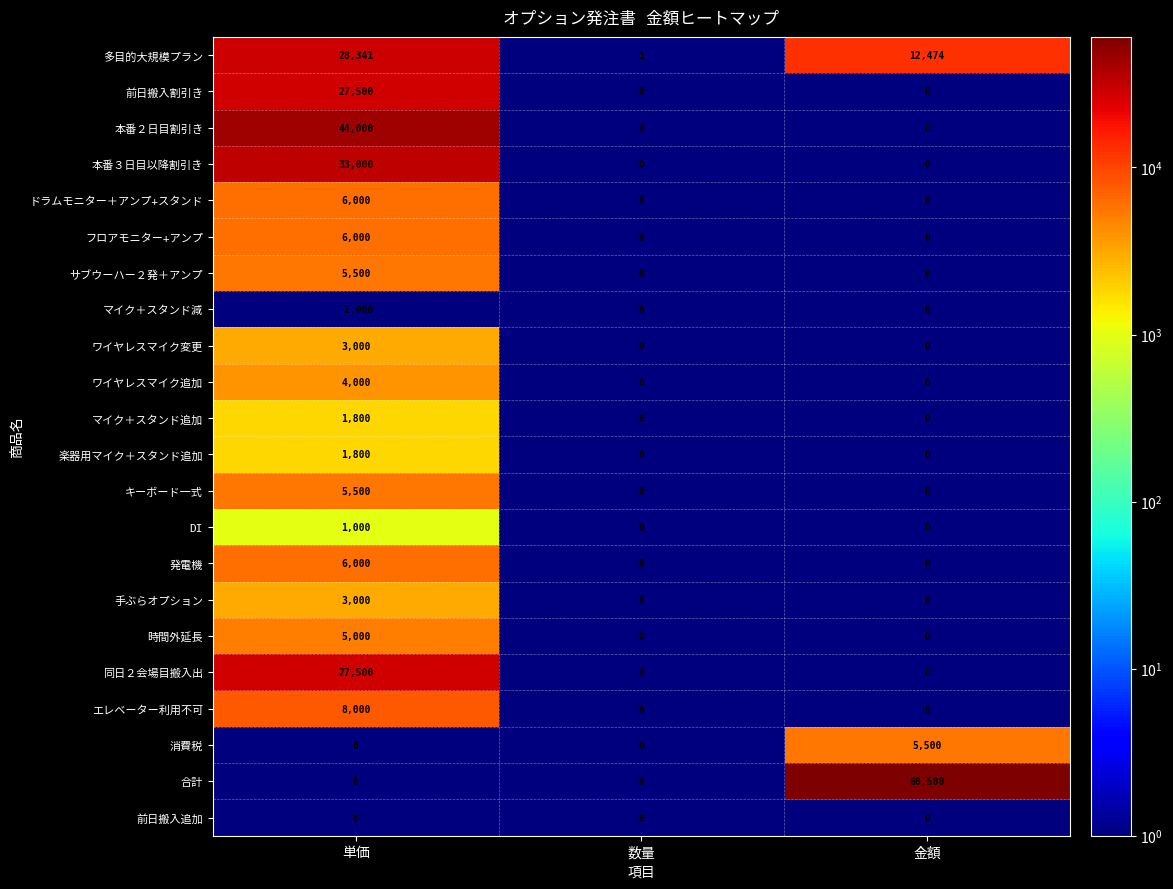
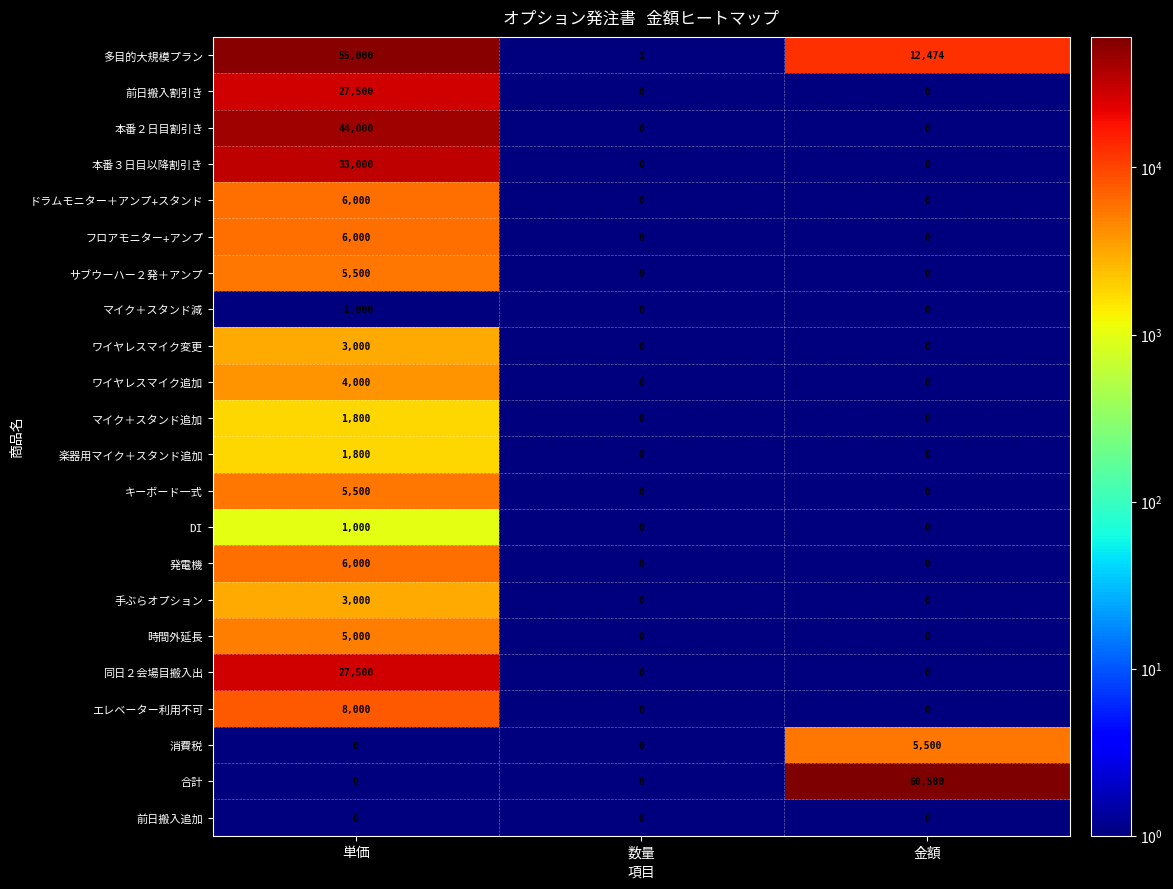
  {
    "多目的大規模プラン": {
-     "単価": "28,341",
+     "単価": "55,000",
      "数量": "1",
      "金額": "12,474"
    },
    "前日搬入割引き": {
      "単価": "27,500",
      "数量": "0",
      "金額": "0"
    },
    "本番２日目割引き": {
      "単価": "44,000",
      "数量": "0",
      "金額": "0"
    },
    "本番３日目以降割引き": {
      "単価": "33,000",
      "数量": "0",
      "金額": "0"
    },
    "ドラムモニター＋アンプ+スタンド": {
      "単価": "6,000",
      "数量": "0",
      "金額": "0"
    },
    "フロアモニター+アンプ": {
      "単価": "6,000",
      "数量": "0",
      "金額": "0"
    },
    "サブウーハー２発＋アンプ": {
      "単価": "5,500",
      "数量": "0",
      "金額": "0"
    },
    "マイク＋スタンド減": {
      "単価": "-1,000",
      "数量": "0",
      "金額": "0"
    },
    "ワイヤレスマイク変更": {
      "単価": "3,000",
      "数量": "0",
      "金額": "0"
    },
    "ワイヤレスマイク追加": {
      "単価": "4,000",
      "数量": "0",
      "金額": "0"
    },
    "マイク＋スタンド追加": {
      "単価": "1,800",
      "数量": "0",
      "金額": "0"
    },
    "楽器用マイク＋スタンド追加": {
      "単価": "1,800",
      "数量": "0",
      "金額": "0"
    },
    "キーボード一式": {
      "単価": "5,500",
      "数量": "0",
      "金額": "0"
    },
    "DI": {
      "単価": "1,000",
      "数量": "0",
      "金額": "0"
    },
    "発電機": {
      "単価": "6,000",
      "数量": "0",
      "金額": "0"
    },
    "手ぶらオプション": {
      "単価": "3,000",
      "数量": "0",
      "金額": "0"
    },
    "時間外延長": {
      "単価": "5,000",
      "数量": "0",
      "金額": "0"
    },
    "同日２会場目搬入出": {
      "単価": "27,500",
      "数量": "0",
      "金額": "0"
    },
    "エレベーター利用不可": {
      "単価": "8,000",
      "数量": "0",
      "金額": "0"
    },
    "消費税": {
      "単価": "0",
      "数量": "0",
      "金額": "5,500"
    },
    "合計": {
      "単価": "0",
      "数量": "0",
      "金額": "60,500"
    },
    "前日搬入追加": {
      "単価": "0",
      "数量": "0",
      "金額": "0"
    }
  }
